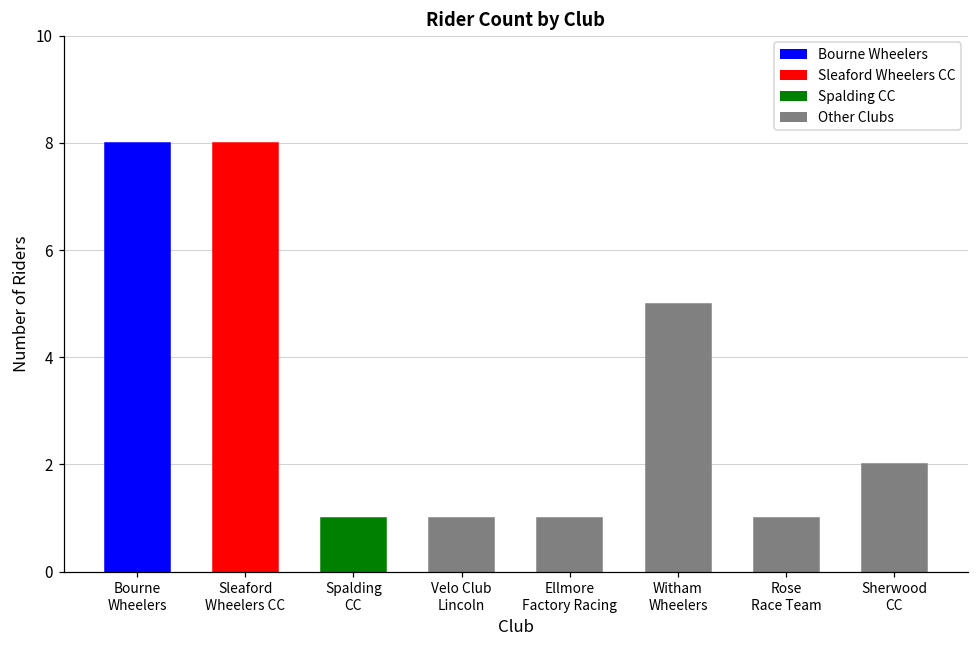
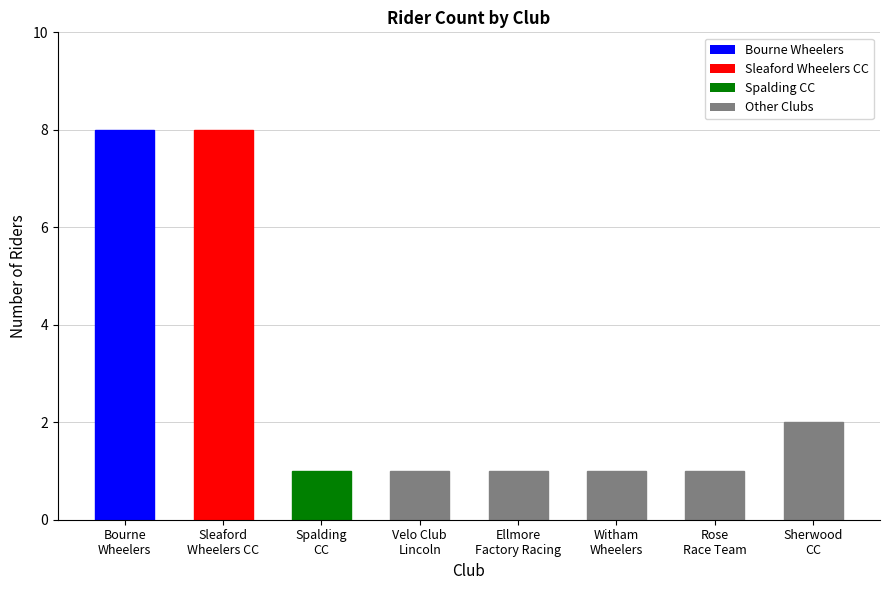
  {
    "Bourne Wheelers": 8,
    "Sleaford Wheelers CC": 8,
    "Spalding CC": 1,
    "Velo Club Lincoln": 1,
    "Ellmore Factory Racing": 1,
-   "Witham Wheelers": 5,
+   "Witham Wheelers": 1,
    "Rose Race Team": 1,
    "Sherwood CC": 2
  }
